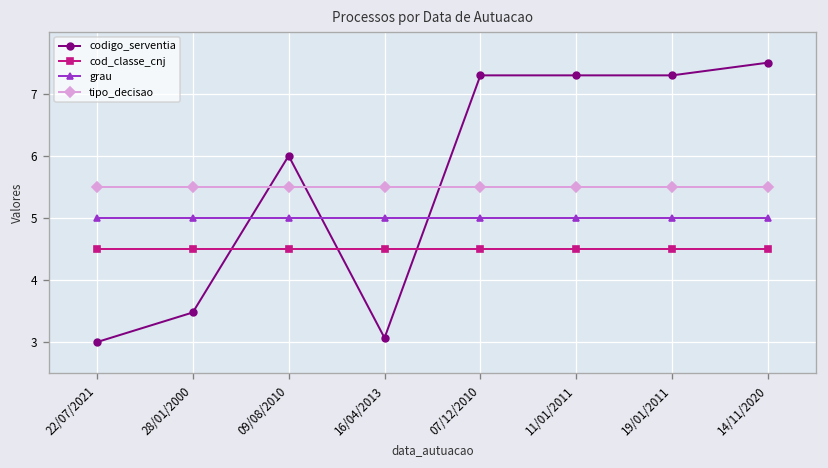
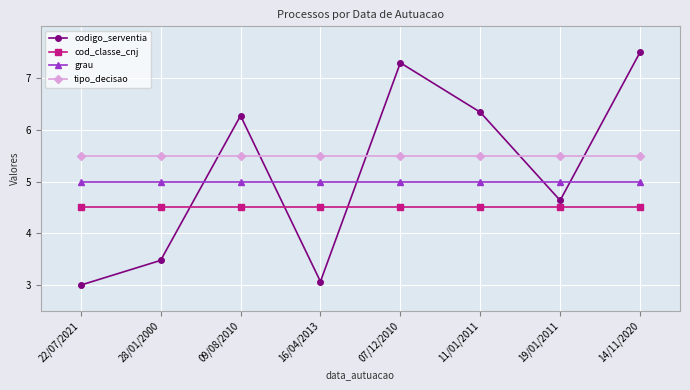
  {
    "codigo_serventia": {
      "22/07/2021": 3.0,
      "28/01/2000": 3.5,
-     "09/08/2010": 6.0,
+     "09/08/2010": 6.3,
      "16/04/2013": 3.1,
      "07/12/2010": 7.3,
-     "11/01/2011": 7.3,
-     "19/01/2011": 7.3,
+     "11/01/2011": 6.3,
+     "19/01/2011": 4.6,
      "14/11/2020": 7.5
    },
    "cod_classe_cnj": {
      "22/07/2021": 4.5,
      "28/01/2000": 4.5,
      "09/08/2010": 4.5,
      "16/04/2013": 4.5,
      "07/12/2010": 4.5,
      "11/01/2011": 4.5,
      "19/01/2011": 4.5,
      "14/11/2020": 4.5
    },
    "grau": {
      "22/07/2021": 5.0,
      "28/01/2000": 5.0,
      "09/08/2010": 5.0,
      "16/04/2013": 5.0,
      "07/12/2010": 5.0,
      "11/01/2011": 5.0,
      "19/01/2011": 5.0,
      "14/11/2020": 5.0
    },
    "tipo_decisao": {
      "22/07/2021": 5.5,
      "28/01/2000": 5.5,
      "09/08/2010": 5.5,
      "16/04/2013": 5.5,
      "07/12/2010": 5.5,
      "11/01/2011": 5.5,
      "19/01/2011": 5.5,
      "14/11/2020": 5.5
    }
  }
